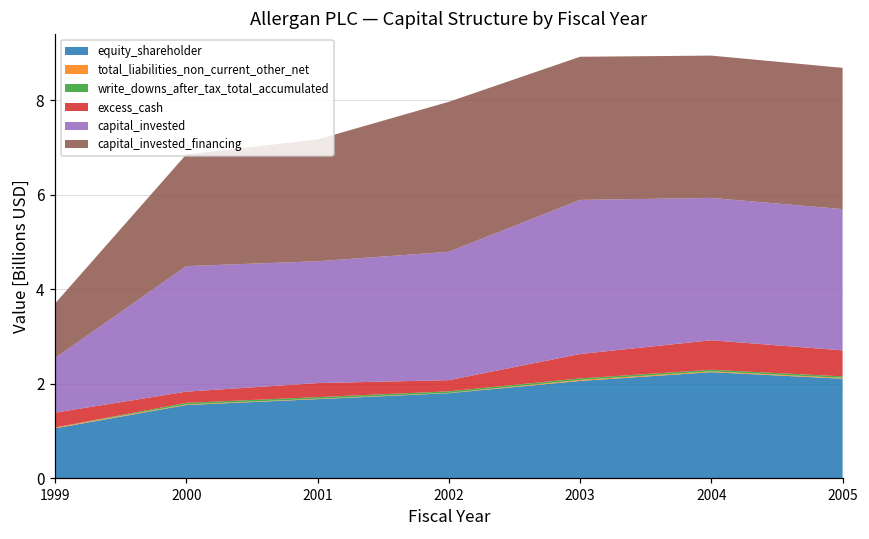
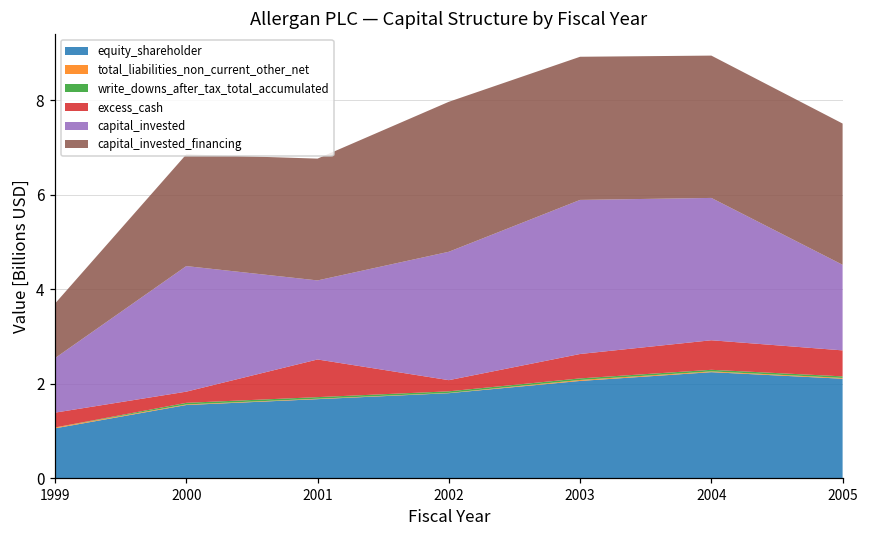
  {
    "excess_cash": {
      "1999": 0.3,
      "2000": 0.2,
-     "2001": 0.3,
+     "2001": 0.8,
      "2002": 0.2,
      "2003": 0.5,
      "2004": 0.6,
      "2005": 0.5
    },
    "capital_invested": {
      "1999": 1.2,
      "2000": 2.7,
-     "2001": 2.6,
+     "2001": 1.7,
      "2002": 2.7,
      "2003": 3.3,
      "2004": 3.0,
-     "2005": 3.0
+     "2005": 1.8
    },
    "capital_invested_financing": {
      "1999": 1.2,
      "2000": 2.4,
      "2002": 3.2,
      "2003": 3.0,
      "2004": 3.0,
      "2005": 3.0
    }
  }
